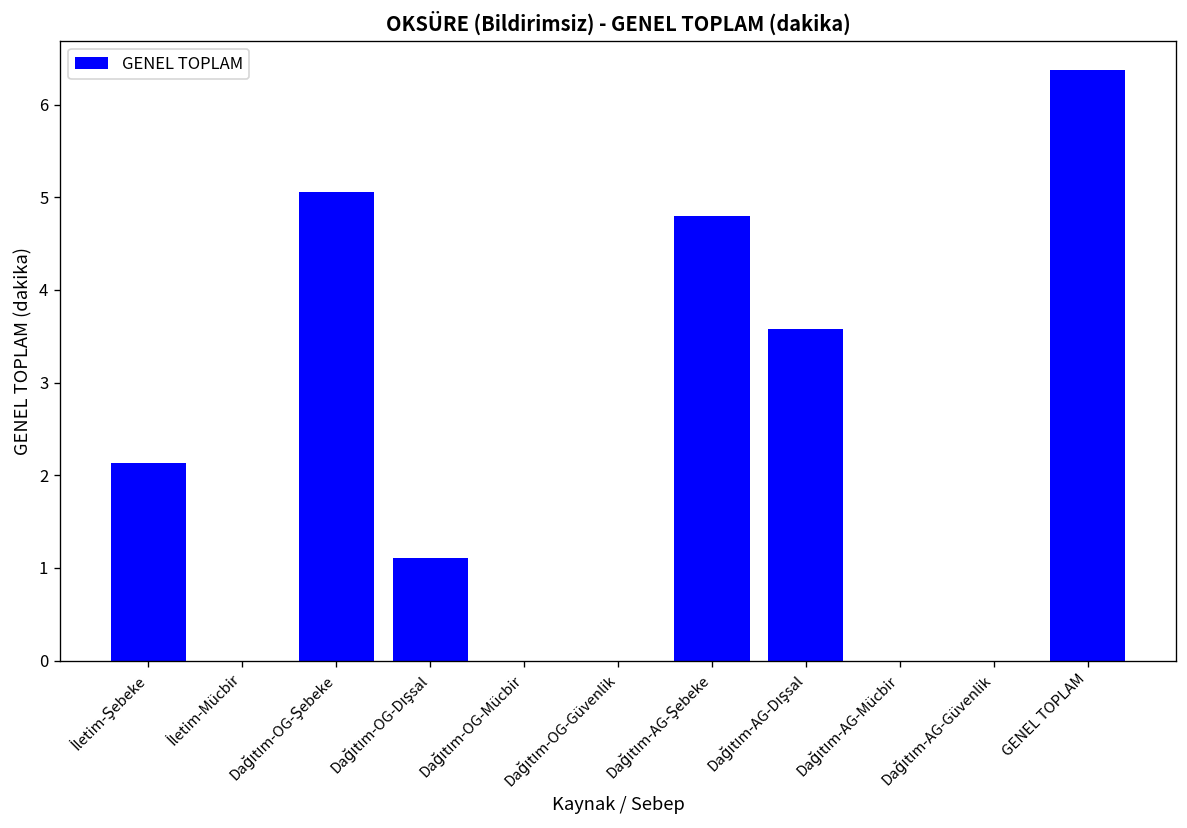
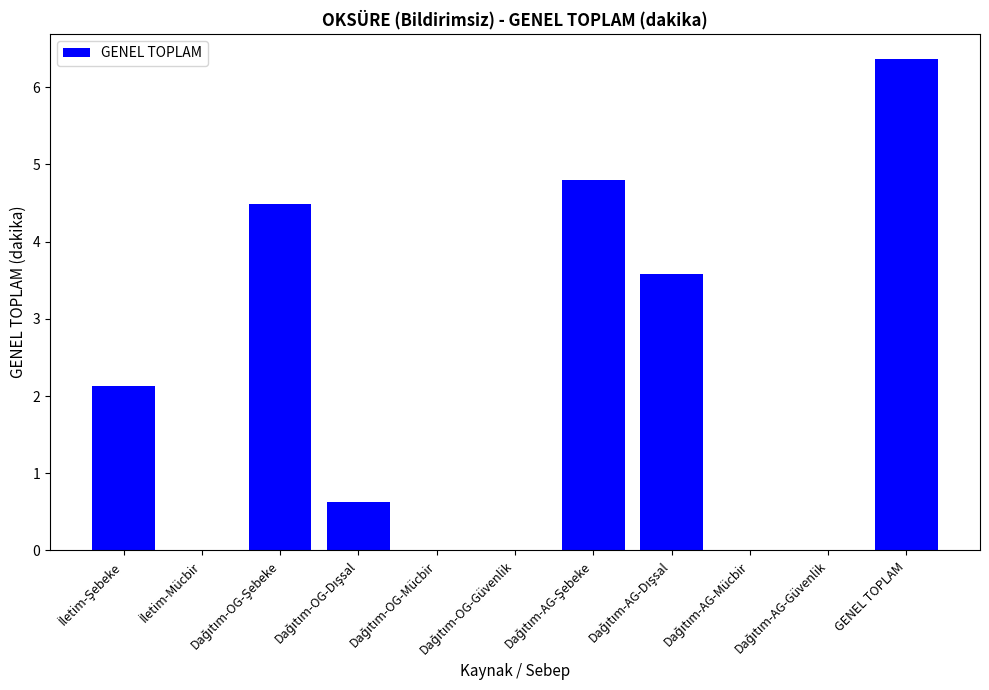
  {
    "İletim-Şebeke": 2.1,
    "İletim-Mücbir": 0.0,
-   "Dağıtım-OG-Şebeke": 5.1,
-   "Dağıtım-OG-Dışsal": 1.1,
+   "Dağıtım-OG-Şebeke": 4.5,
+   "Dağıtım-OG-Dışsal": 0.6,
    "Dağıtım-OG-Mücbir": 0.0,
    "Dağıtım-OG-Güvenlik": 0.0,
    "Dağıtım-AG-Şebeke": 4.8,
    "Dağıtım-AG-Dışsal": 3.6,
    "Dağıtım-AG-Mücbir": 0.0,
    "Dağıtım-AG-Güvenlik": 0.0,
    "GENEL TOPLAM": 6.4
  }
